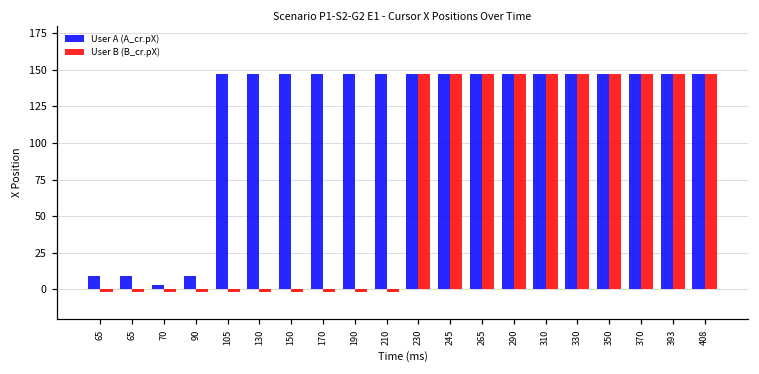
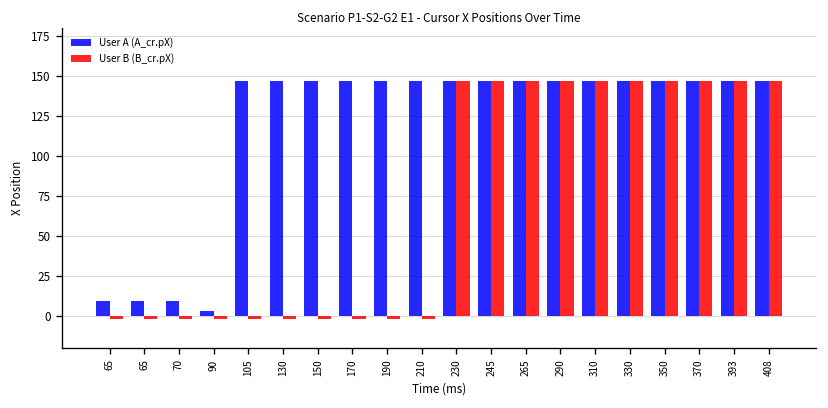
  {
    "User A (A_cr.pX)": {
-     "70": 3,
-     "90": 10,
+     "70": 10,
+     "90": 3,
      "105": 147,
      "130": 147,
      "150": 147,
      "170": 147,
      "190": 147,
      "210": 147,
      "230": 147,
      "245": 147,
      "265": 147,
      "290": 147,
      "310": 147,
      "330": 147,
      "350": 147,
      "370": 147,
      "393": 147,
      "408": 147
    },
    "User B (B_cr.pX)": {
      "70": -2,
      "90": -2,
      "105": -2,
      "130": -2,
      "150": -2,
      "170": -2,
      "190": -2,
      "210": -2,
      "230": 147,
      "245": 147,
      "265": 147,
      "290": 147,
      "310": 147,
      "330": 147,
      "350": 147,
      "370": 147,
      "393": 147,
      "408": 147
    }
  }
